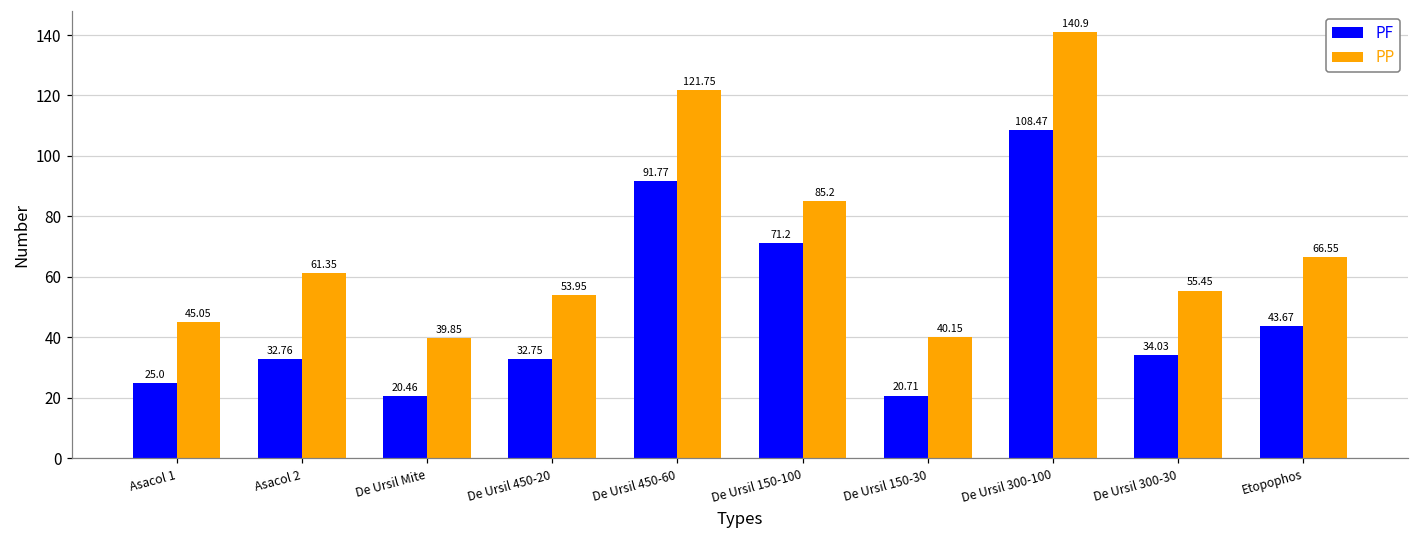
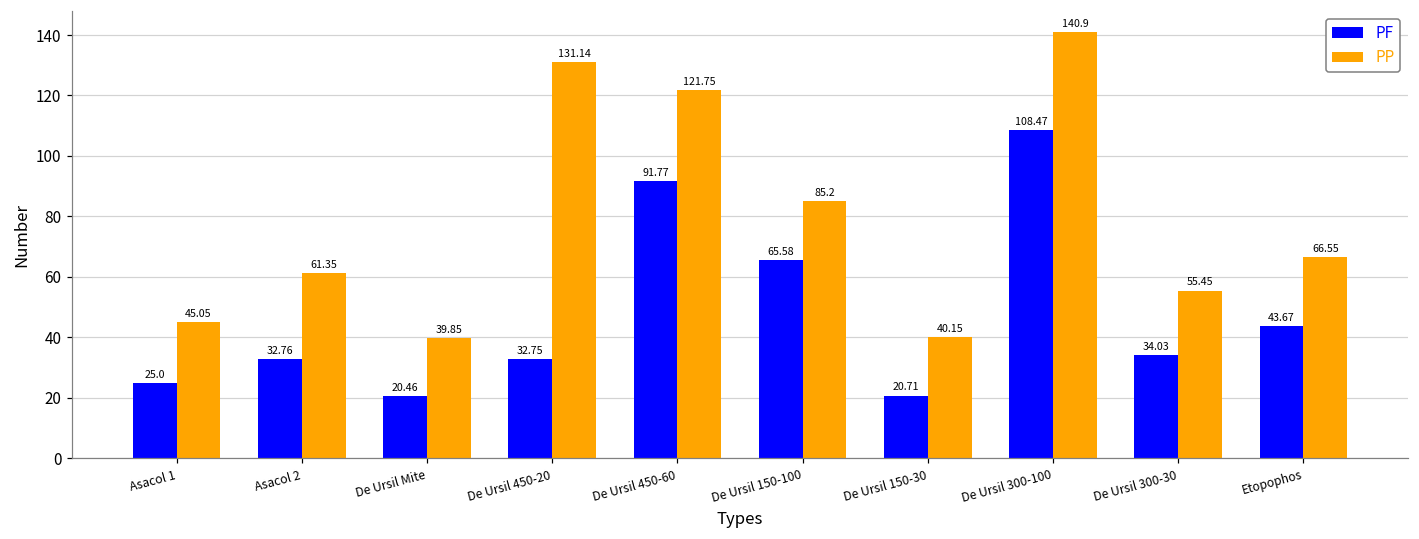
  {
    "PF": {
      "Asacol 1": 25.0,
      "Asacol 2": 32.76,
      "De Ursil Mite": 20.46,
      "De Ursil 450-20": 32.75,
      "De Ursil 450-60": 91.77,
-     "De Ursil 150-100": 71.2,
+     "De Ursil 150-100": 65.58,
      "De Ursil 150-30": 20.71,
      "De Ursil 300-100": 108.47,
      "De Ursil 300-30": 34.03,
      "Etopophos": 43.67
    },
    "PP": {
      "Asacol 1": 45.05,
      "Asacol 2": 61.35,
      "De Ursil Mite": 39.85,
-     "De Ursil 450-20": 53.95,
+     "De Ursil 450-20": 131.14,
      "De Ursil 450-60": 121.75,
      "De Ursil 150-100": 85.2,
      "De Ursil 150-30": 40.15,
      "De Ursil 300-100": 140.9,
      "De Ursil 300-30": 55.45,
      "Etopophos": 66.55
    }
  }
